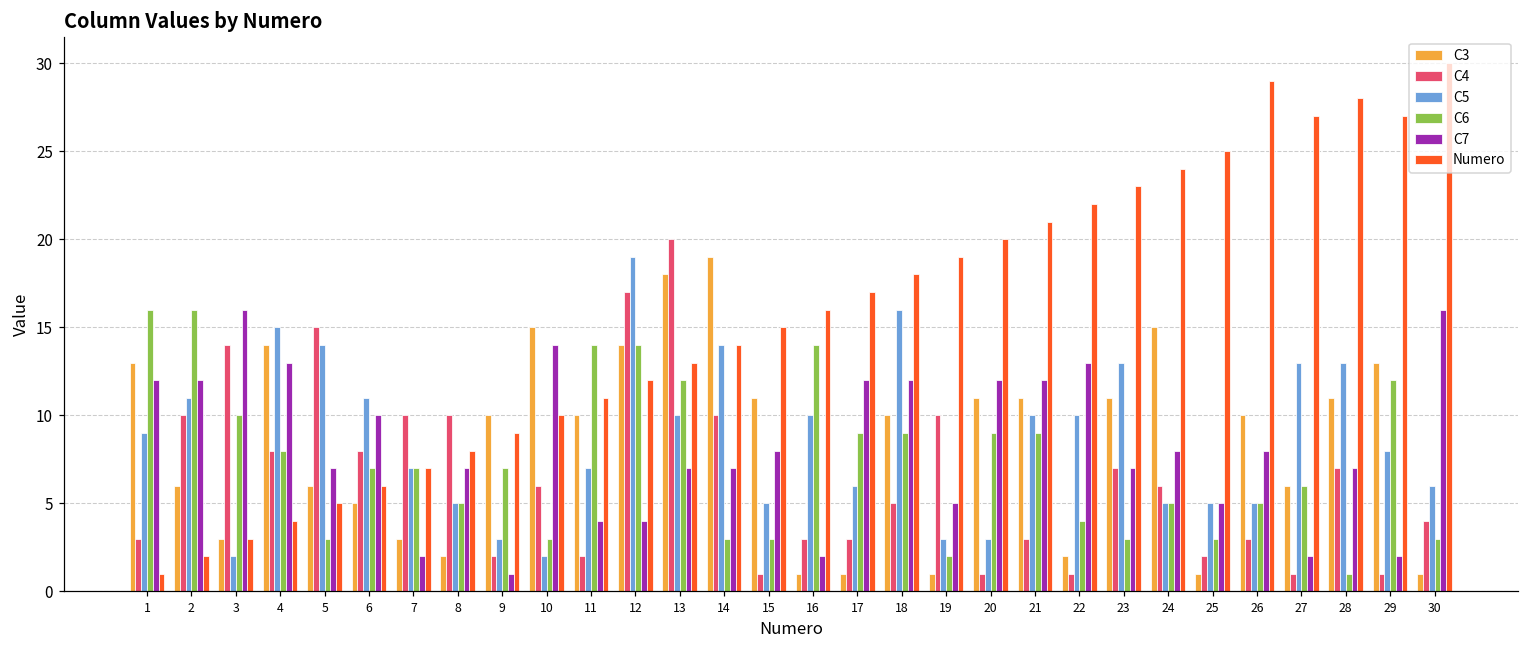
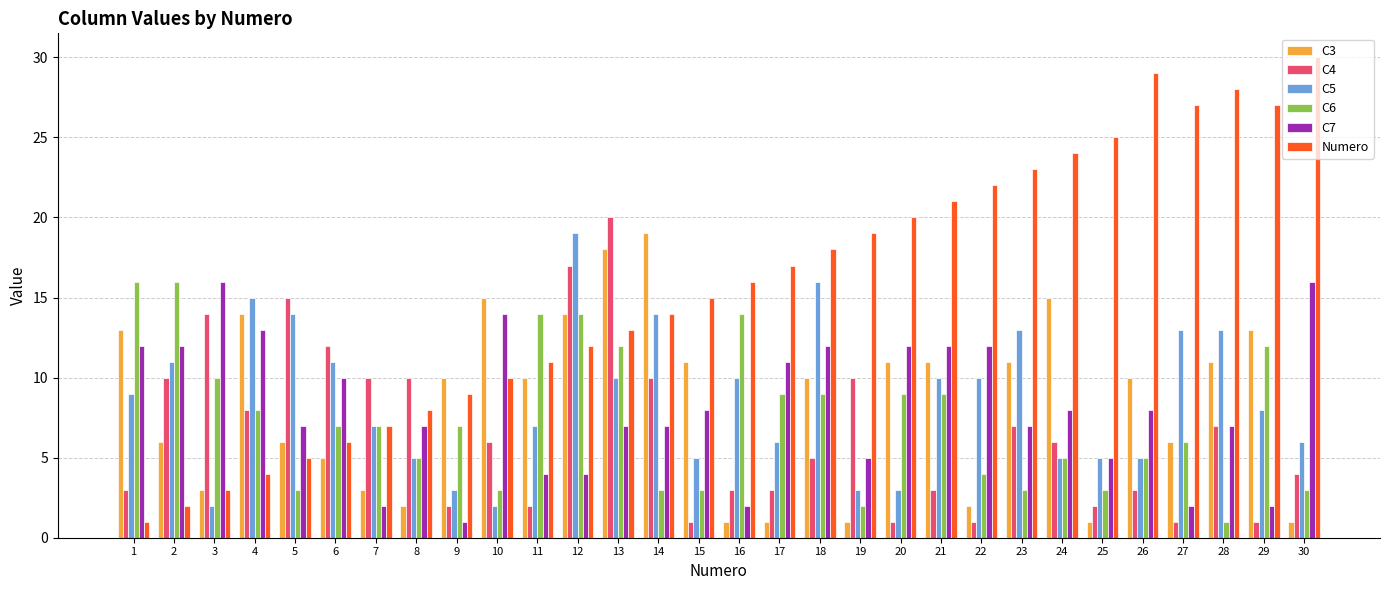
  {
    "C3": {
      "1": 13,
      "2": 6,
      "3": 3,
      "4": 14,
      "5": 6,
      "6": 5,
      "7": 3,
      "8": 2,
      "9": 10,
      "10": 15,
      "11": 10,
      "12": 14,
      "13": 18,
      "14": 19,
      "15": 11,
      "16": 1,
      "17": 1,
      "18": 10,
      "19": 1,
      "20": 11,
      "21": 11,
      "22": 2,
      "23": 11,
      "24": 15,
      "25": 1,
      "26": 10,
      "27": 6,
      "28": 11,
      "29": 13,
      "30": 1
    },
    "C4": {
      "1": 3,
      "2": 10,
      "3": 14,
      "4": 8,
      "5": 15,
-     "6": 8,
+     "6": 12,
      "7": 10,
      "8": 10,
      "9": 2,
      "10": 6,
      "11": 2,
      "12": 17,
      "13": 20,
      "14": 10,
      "15": 1,
      "16": 3,
      "17": 3,
      "18": 5,
      "19": 10,
      "20": 1,
      "21": 3,
      "22": 1,
      "23": 7,
      "24": 6,
      "25": 2,
      "26": 3,
      "27": 1,
      "28": 7,
      "29": 1,
      "30": 4
    },
    "C5": {
      "1": 9,
      "2": 11,
      "3": 2,
      "4": 15,
      "5": 14,
      "6": 11,
      "7": 7,
      "8": 5,
      "9": 3,
      "10": 2,
      "11": 7,
      "12": 19,
      "13": 10,
      "14": 14,
      "15": 5,
      "16": 10,
      "17": 6,
      "18": 16,
      "19": 3,
      "20": 3,
      "21": 10,
      "22": 10,
      "23": 13,
      "24": 5,
      "25": 5,
      "26": 5,
      "27": 13,
      "28": 13,
      "29": 8,
      "30": 6
    },
    "C6": {
      "1": 16,
      "2": 16,
      "3": 10,
      "4": 8,
      "5": 3,
      "6": 7,
      "7": 7,
      "8": 5,
      "9": 7,
      "10": 3,
      "11": 14,
      "12": 14,
      "13": 12,
      "14": 3,
      "15": 3,
      "16": 14,
      "17": 9,
      "18": 9,
      "19": 2,
      "20": 9,
      "21": 9,
      "22": 4,
      "23": 3,
      "24": 5,
      "25": 3,
      "26": 5,
      "27": 6,
      "28": 1,
      "29": 12,
      "30": 3
    },
    "C7": {
      "1": 12,
      "2": 12,
      "3": 16,
      "4": 13,
      "5": 7,
      "6": 10,
      "7": 2,
      "8": 7,
      "9": 1,
      "10": 14,
      "11": 4,
      "12": 4,
      "13": 7,
      "14": 7,
      "15": 8,
      "16": 2,
-     "17": 12,
+     "17": 11,
      "18": 12,
      "19": 5,
      "20": 12,
      "21": 12,
-     "22": 13,
+     "22": 12,
      "23": 7,
      "24": 8,
      "25": 5,
      "26": 8,
      "27": 2,
      "28": 7,
      "29": 2,
      "30": 16
    },
    "Numero": {
      "1": 1,
      "2": 2,
      "3": 3,
      "4": 4,
      "5": 5,
      "6": 6,
      "7": 7,
      "8": 8,
      "9": 9,
      "10": 10,
      "11": 11,
      "12": 12,
      "13": 13,
      "14": 14,
      "15": 15,
      "16": 16,
      "17": 17,
      "18": 18,
      "19": 19,
      "20": 20,
      "21": 21,
      "22": 22,
      "23": 23,
      "24": 24,
      "25": 25,
      "26": 29,
      "27": 27,
      "28": 28,
      "29": 27
    }
  }
